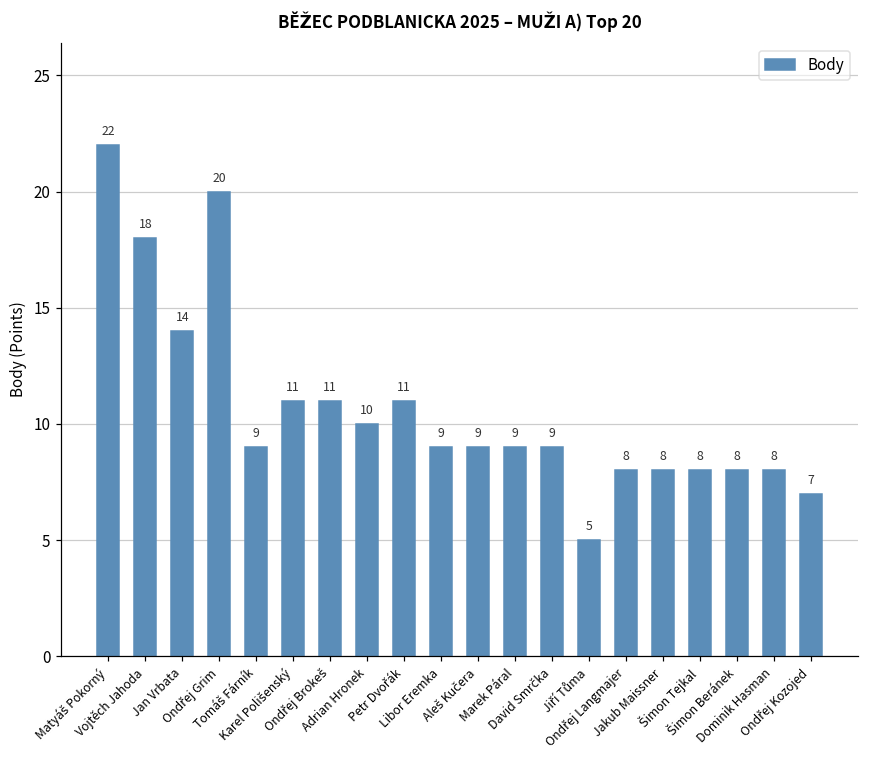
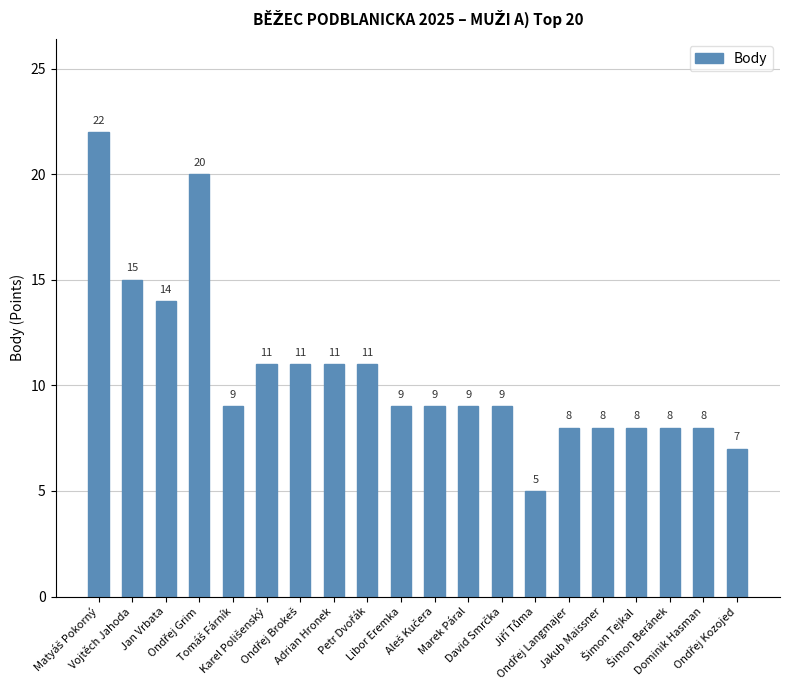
  {
    "Matyáš Pokorný": 22,
-   "Vojtěch Jahoda": 18,
+   "Vojtěch Jahoda": 15,
    "Jan Vrbata": 14,
    "Ondřej Grim": 20,
    "Tomáš Fárník": 9,
    "Karel Polišenský": 11,
    "Ondřej Brokeš": 11,
-   "Adrian Hronek": 10,
+   "Adrian Hronek": 11,
    "Petr Dvořák": 11,
    "Libor Eremka": 9,
    "Aleš Kučera": 9,
    "Marek Páral": 9,
    "David Smrčka": 9,
    "Jiří Tůma": 5,
    "Ondřej Langmajer": 8,
    "Jakub Maissner": 8,
    "Šimon Tejkal": 8,
    "Šimon Beránek": 8,
    "Dominik Hasman": 8,
    "Ondřej Kozojed": 7
  }
